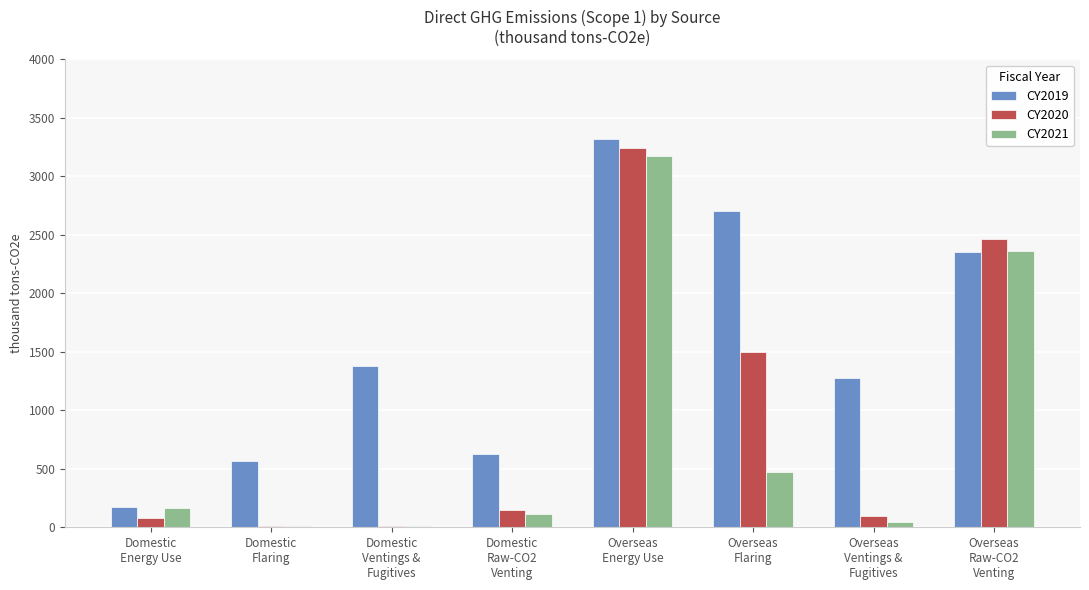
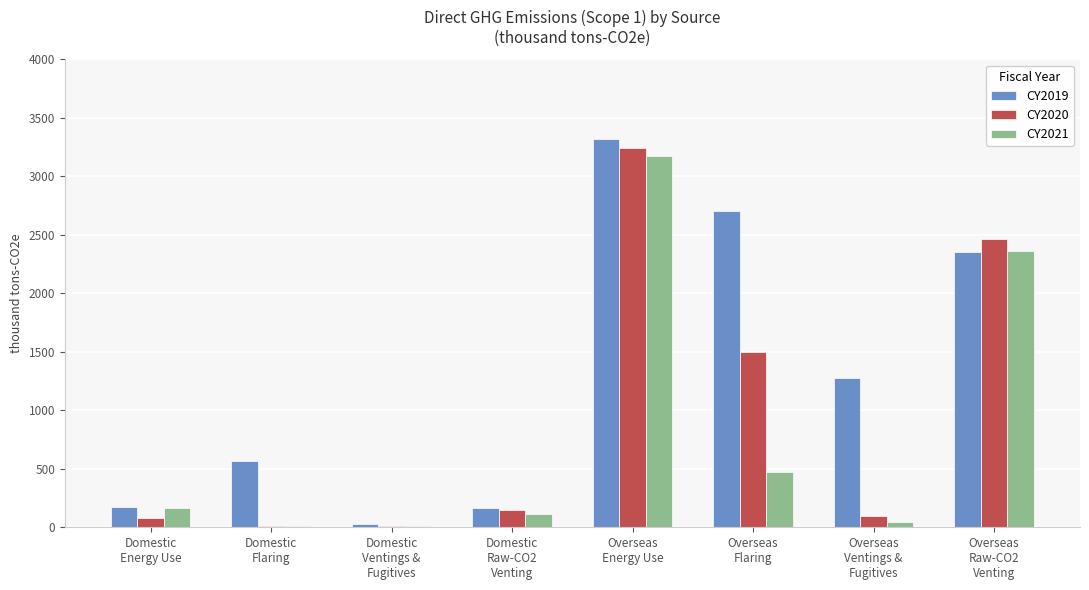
  {
    "CY2019": {
      "Domestic Energy Use": 170,
      "Domestic Flaring": 570,
-     "Domestic Ventings & Fugitives": 1380,
-     "Domestic Raw-CO2 Venting": 630,
+     "Domestic Ventings & Fugitives": 30,
+     "Domestic Raw-CO2 Venting": 170,
      "Overseas Energy Use": 3320,
      "Overseas Flaring": 2710,
      "Overseas Ventings & Fugitives": 1280,
      "Overseas Raw-CO2 Venting": 2350
    },
    "CY2020": {
      "Domestic Energy Use": 80,
      "Domestic Raw-CO2 Venting": 150,
      "Overseas Energy Use": 3240,
      "Overseas Flaring": 1500,
      "Overseas Ventings & Fugitives": 100,
      "Overseas Raw-CO2 Venting": 2470
    },
    "CY2021": {
      "Domestic Energy Use": 170,
      "Domestic Raw-CO2 Venting": 120,
      "Overseas Energy Use": 3180,
      "Overseas Flaring": 470,
      "Overseas Ventings & Fugitives": 50,
      "Overseas Raw-CO2 Venting": 2360
    }
  }
